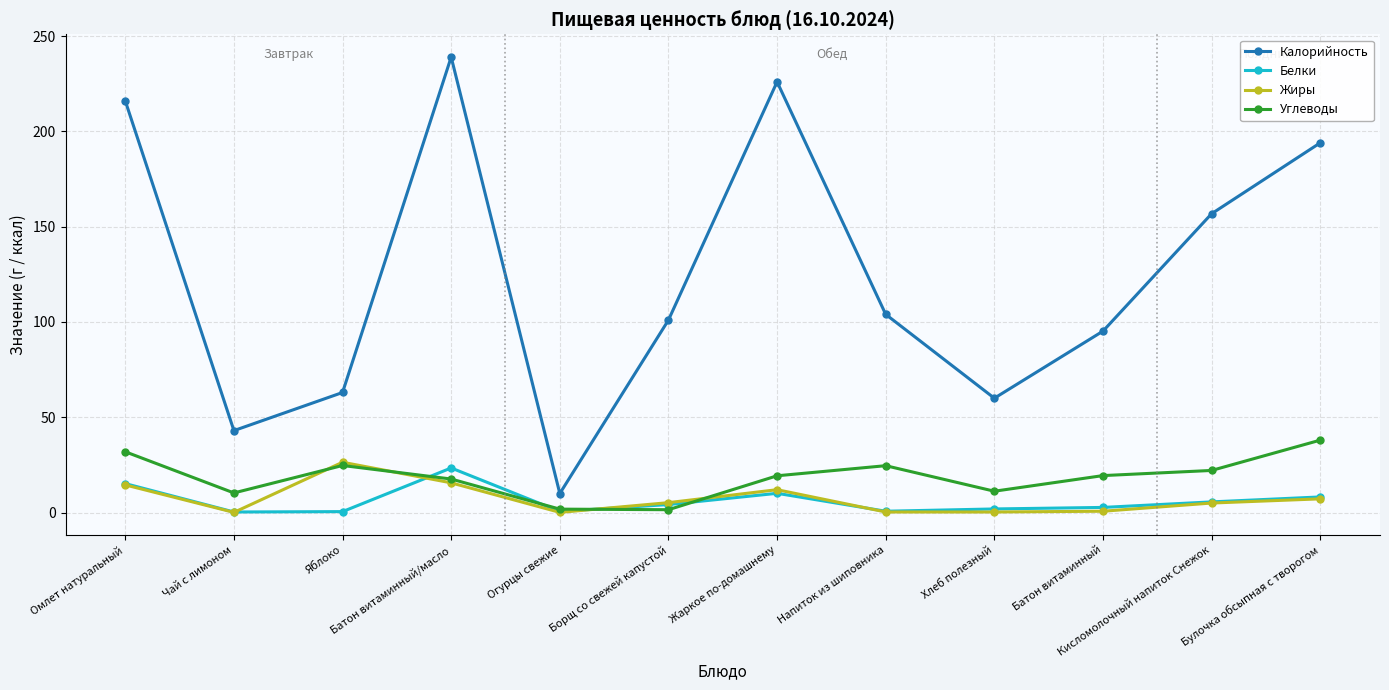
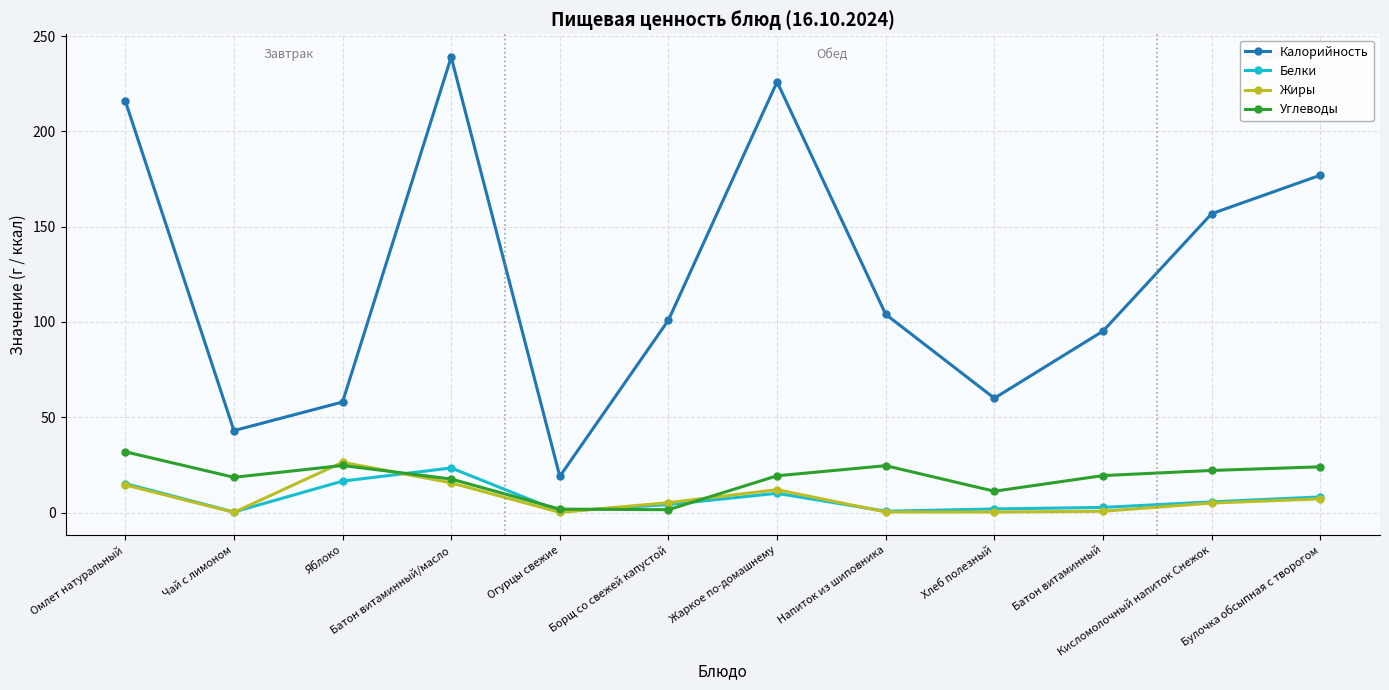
  {
    "Калорийность": {
      "Омлет натуральный": 216,
      "Чай с лимоном": 43,
-     "Яблоко": 63,
+     "Яблоко": 58,
      "Батон витаминный/масло": 239,
-     "Огурцы свежие": 10,
+     "Огурцы свежие": 19,
      "Борщ со свежей капустой": 101,
      "Жаркое по-домашнему": 226,
      "Напиток из шиповника": 104,
      "Хлеб полезный": 60,
      "Батон витаминный": 95,
      "Кисломолочный напиток Снежок": 157,
-     "Булочка обсыпная с творогом": 194
+     "Булочка обсыпная с творогом": 177
    },
    "Белки": {
-     "Яблоко": 1,
+     "Яблоко": 17,
      "Батон витаминный/масло": 23,
      "Жаркое по-домашнему": 10,
      "Хлеб полезный": 2,
      "Батон витаминный": 3
    },
    "Жиры": {
      "Яблоко": 26,
      "Батон витаминный/масло": 16,
      "Жаркое по-домашнему": 12,
      "Хлеб полезный": 0,
      "Батон витаминный": 1
    },
    "Углеводы": {
      "Омлет натуральный": 32,
-     "Чай с лимоном": 10,
+     "Чай с лимоном": 19,
      "Яблоко": 25,
      "Батон витаминный/масло": 18,
      "Борщ со свежей капустой": 2,
      "Жаркое по-домашнему": 19,
      "Напиток из шиповника": 25,
      "Хлеб полезный": 11,
      "Батон витаминный": 19,
      "Кисломолочный напиток Снежок": 22,
-     "Булочка обсыпная с творогом": 38
+     "Булочка обсыпная с творогом": 24
    }
  }
